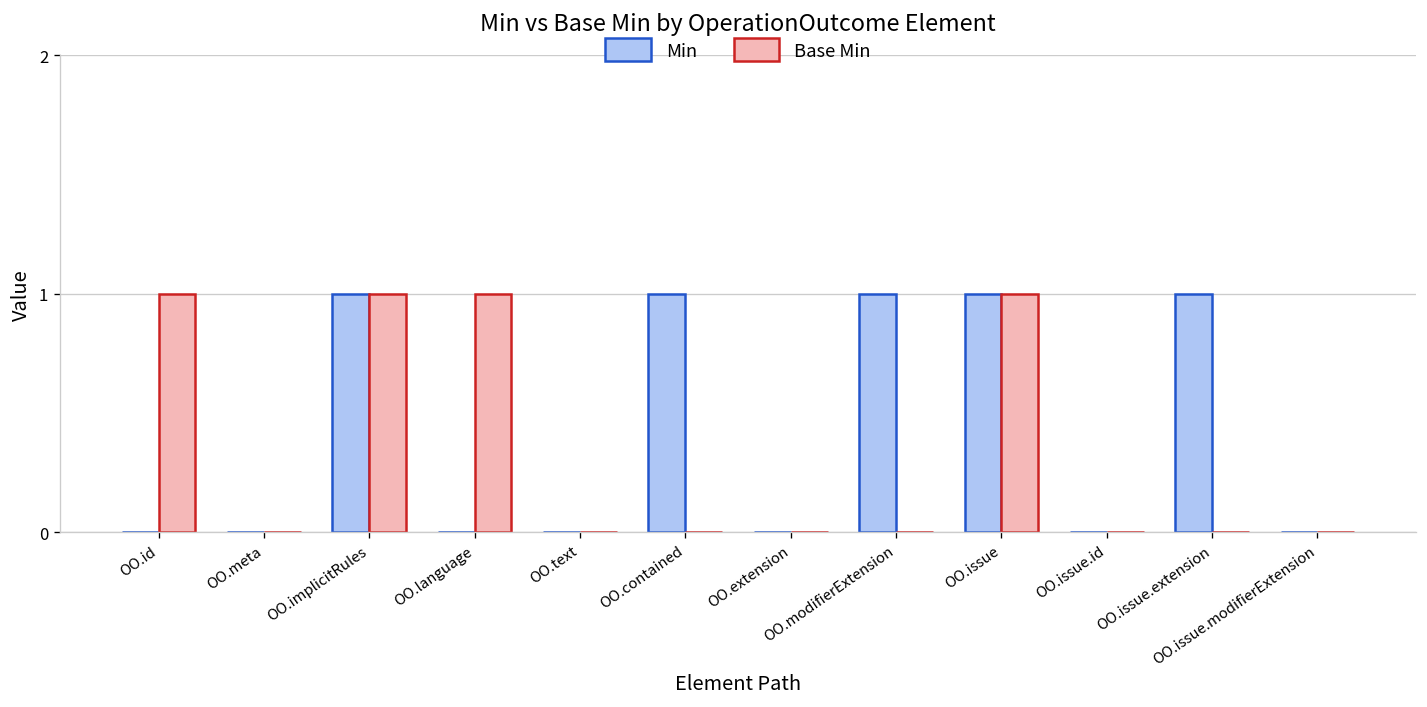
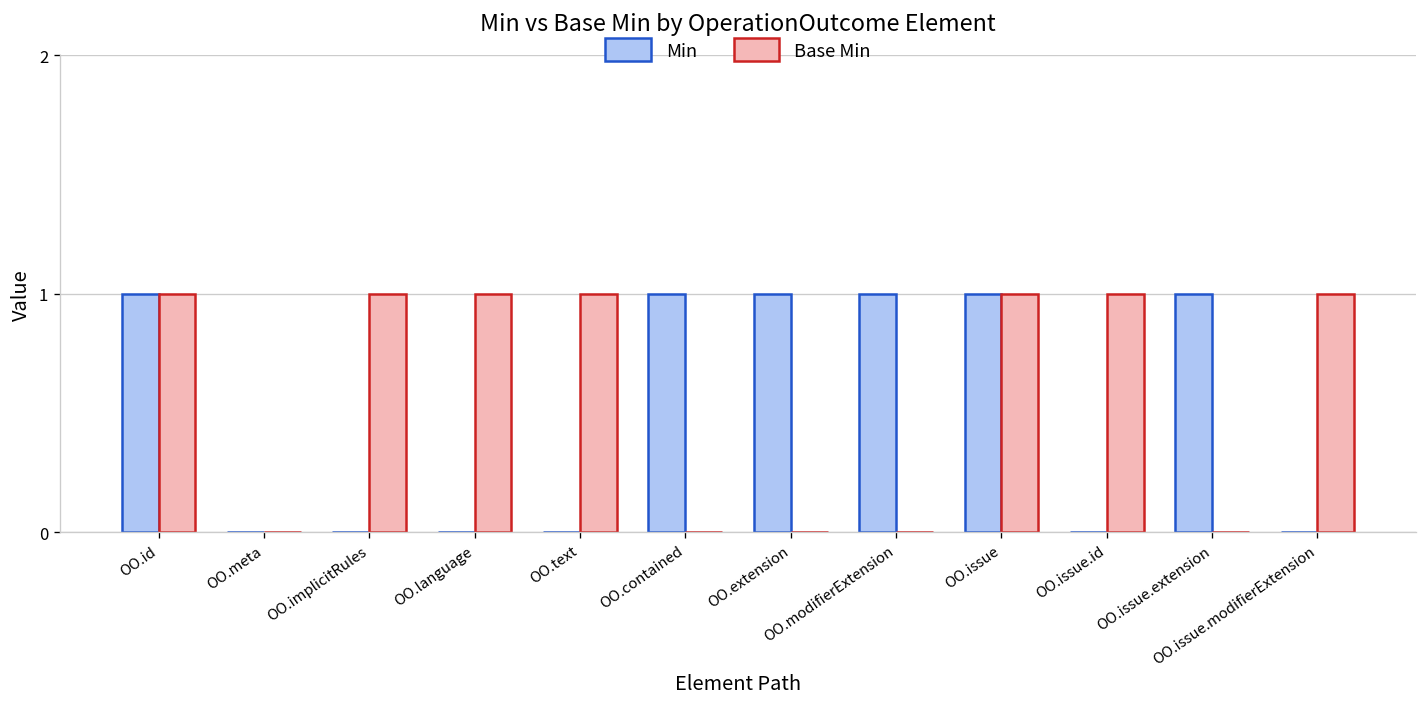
  {
    "Min": {
-     "OO.id": 0,
+     "OO.id": 1,
      "OO.meta": 0,
-     "OO.implicitRules": 1,
+     "OO.implicitRules": 0,
      "OO.language": 0,
      "OO.text": 0,
      "OO.contained": 1,
-     "OO.extension": 0,
+     "OO.extension": 1,
      "OO.modifierExtension": 1,
      "OO.issue": 1,
      "OO.issue.id": 0,
      "OO.issue.extension": 1,
      "OO.issue.modifierExtension": 0
    },
    "Base Min": {
      "OO.id": 1,
      "OO.meta": 0,
      "OO.implicitRules": 1,
      "OO.language": 1,
-     "OO.text": 0,
+     "OO.text": 1,
      "OO.contained": 0,
      "OO.extension": 0,
      "OO.modifierExtension": 0,
      "OO.issue": 1,
-     "OO.issue.id": 0,
+     "OO.issue.id": 1,
      "OO.issue.extension": 0,
-     "OO.issue.modifierExtension": 0
+     "OO.issue.modifierExtension": 1
    }
  }
